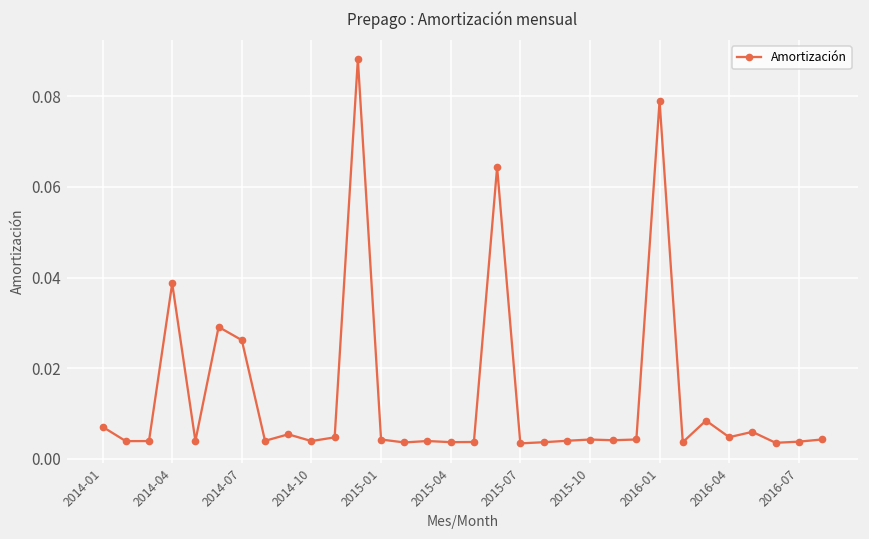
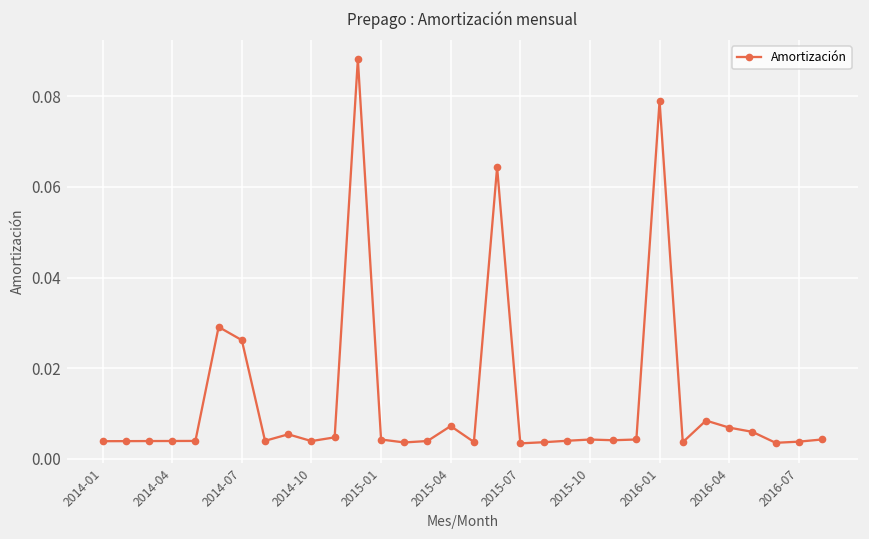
  {
-   "2014-01": 0.007,
-   "2014-04": 0.039,
+   "2014-01": 0.004,
+   "2014-04": 0.004,
    "2014-07": 0.026,
    "2014-10": 0.004,
    "2015-01": 0.004,
-   "2015-04": 0.004,
+   "2015-04": 0.007,
    "2015-07": 0.003,
    "2015-10": 0.004,
    "2016-01": 0.079,
-   "2016-04": 0.005,
+   "2016-04": 0.007,
    "2016-07": 0.004
  }
